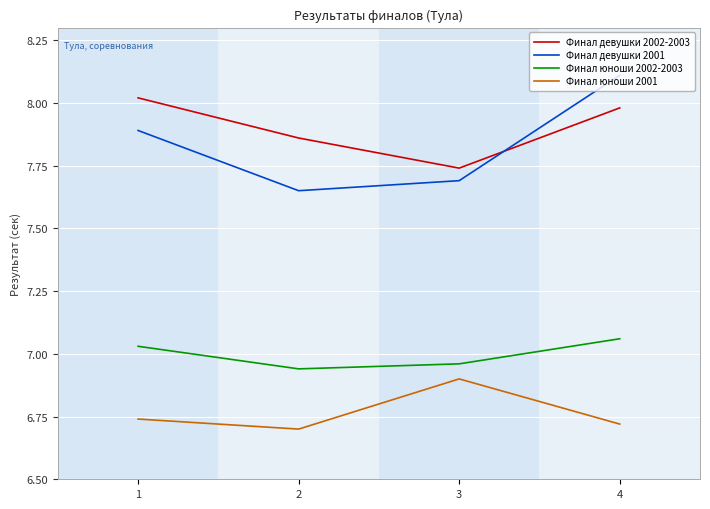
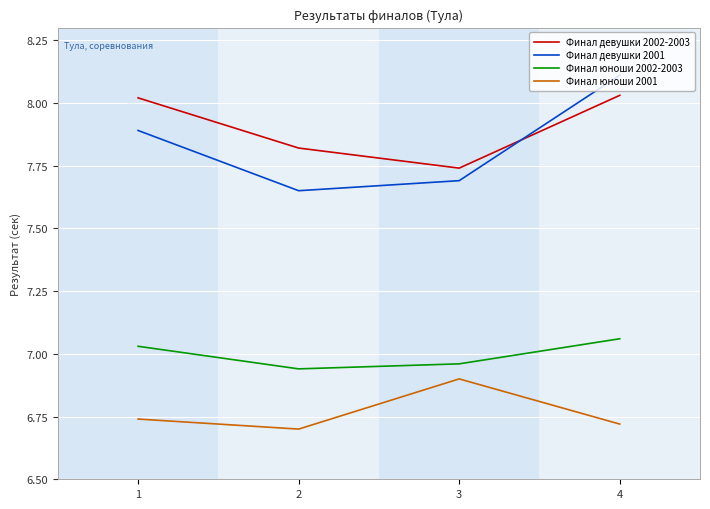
  {
    "Финал девушки 2002-2003": {
      "1": 8.02,
-     "2": 7.86,
+     "2": 7.82,
      "3": 7.74,
-     "4": 7.98
+     "4": 8.03
    },
    "Финал девушки 2001": {
      "1": 7.89,
      "2": 7.65,
      "3": 7.69
    },
    "Финал юноши 2002-2003": {
      "1": 7.03,
      "2": 6.94,
      "3": 6.96,
      "4": 7.06
    },
    "Финал юноши 2001": {
      "1": 6.74,
      "2": 6.70,
      "3": 6.90,
      "4": 6.72
    }
  }
